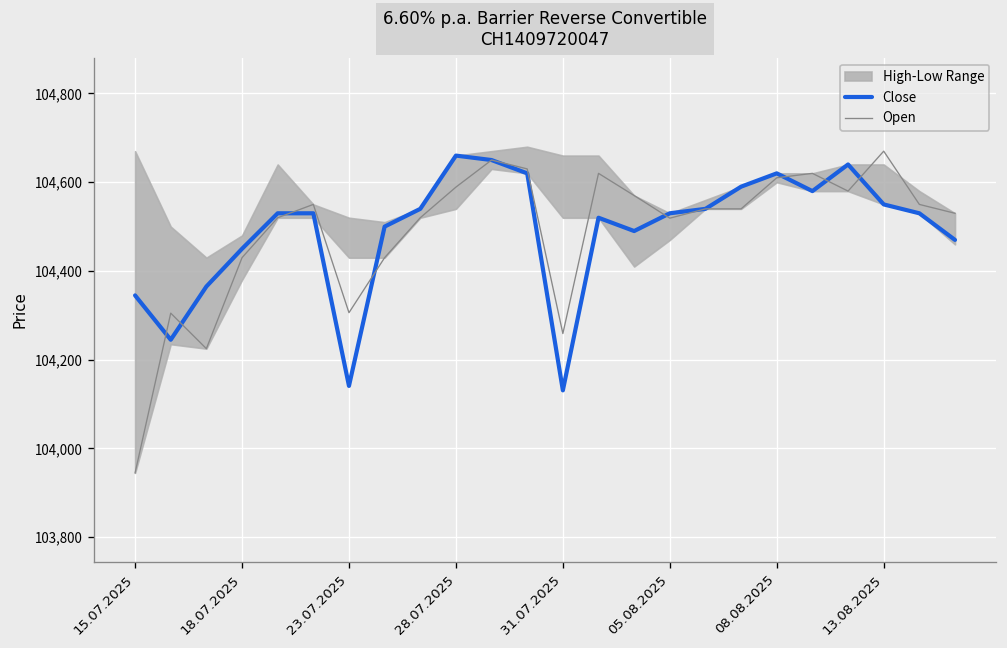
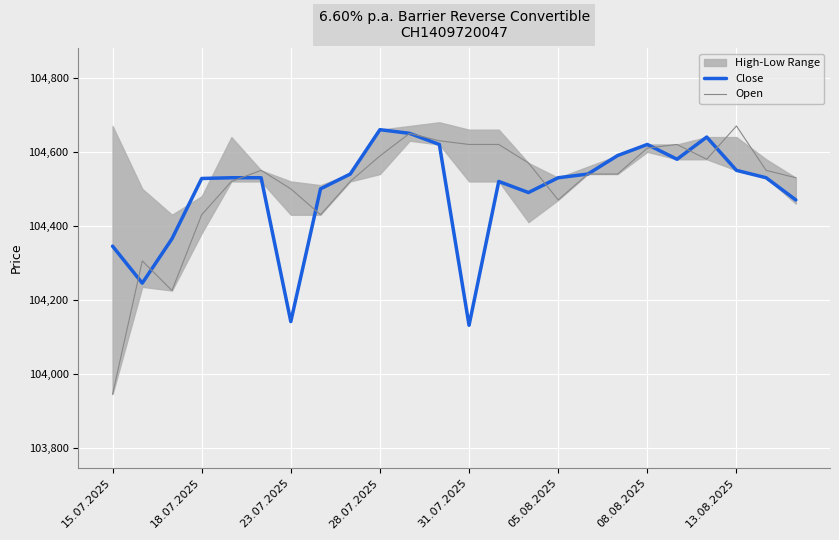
  {
    "Close": {
      "15.07.2025": "104,350",
-     "18.07.2025": "104,450",
+     "18.07.2025": "104,530",
      "23.07.2025": "104,140",
      "31.07.2025": "104,130",
      "13.08.2025": "104,550"
    },
    "Open": {
      "15.07.2025": "103,950",
      "18.07.2025": "104,430",
-     "23.07.2025": "104,310",
+     "23.07.2025": "104,500",
      "28.07.2025": "104,590",
-     "31.07.2025": "104,260",
-     "05.08.2025": "104,520",
+     "31.07.2025": "104,620",
+     "05.08.2025": "104,470",
      "08.08.2025": "104,610",
      "13.08.2025": "104,670"
    }
  }
